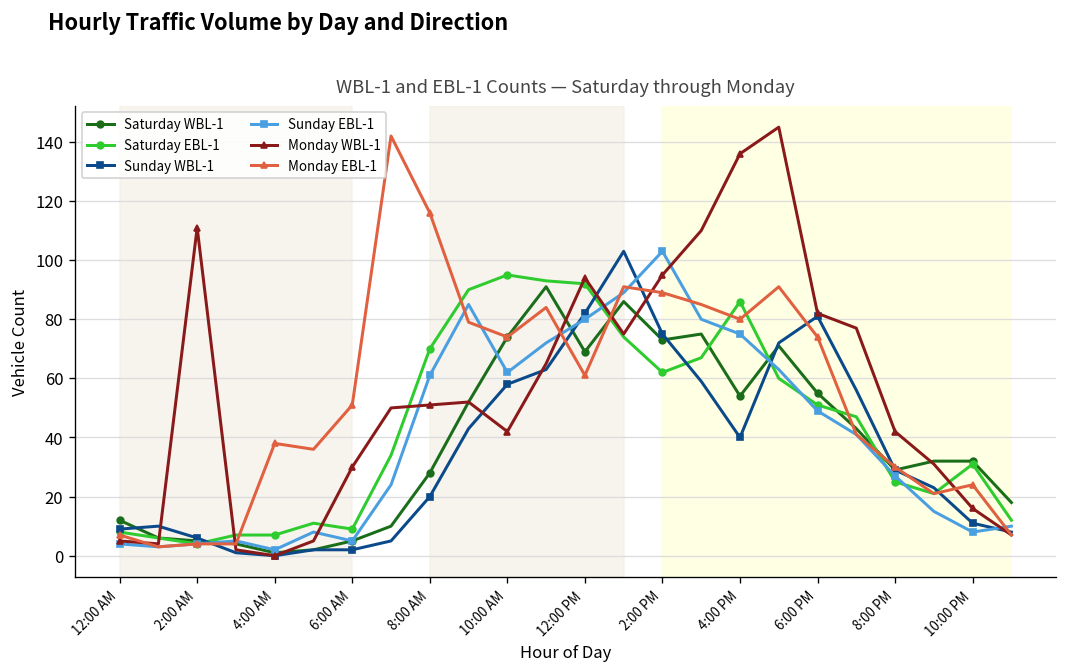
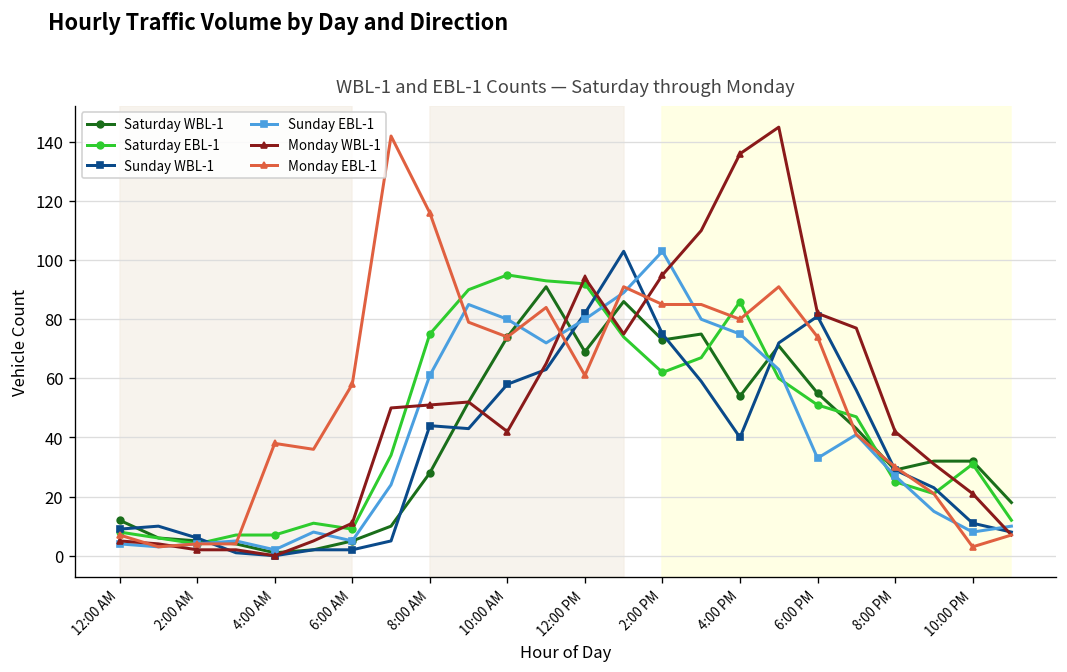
  {
    "Saturday WBL-1": {
      "12:00 AM": 12,
      "8:00 AM": 28,
      "12:00 PM": 69,
      "2:00 PM": 73,
      "4:00 PM": 54,
      "6:00 PM": 55
    },
    "Saturday EBL-1": {
      "4:00 AM": 7,
      "6:00 AM": 9,
-     "8:00 AM": 70,
+     "8:00 AM": 75,
      "10:00 AM": 95,
      "12:00 PM": 92,
      "2:00 PM": 62,
      "4:00 PM": 86,
      "6:00 PM": 51,
      "8:00 PM": 25
    },
    "Sunday WBL-1": {
      "6:00 AM": 2,
-     "8:00 AM": 20,
+     "8:00 AM": 44,
      "10:00 AM": 58,
      "12:00 PM": 82,
      "2:00 PM": 75,
      "4:00 PM": 40,
      "10:00 PM": 11
    },
    "Sunday EBL-1": {
      "8:00 AM": 61,
-     "10:00 AM": 62,
+     "10:00 AM": 80,
      "12:00 PM": 80,
      "2:00 PM": 103,
      "4:00 PM": 75,
-     "6:00 PM": 49,
+     "6:00 PM": 33,
      "8:00 PM": 27,
      "10:00 PM": 8
    },
    "Monday WBL-1": {
-     "2:00 AM": 111,
-     "6:00 AM": 30,
+     "2:00 AM": 2,
+     "6:00 AM": 11,
      "8:00 AM": 51,
      "10:00 AM": 42,
      "12:00 PM": 94,
      "2:00 PM": 95,
      "4:00 PM": 136,
      "8:00 PM": 42,
-     "10:00 PM": 16
+     "10:00 PM": 21
    },
    "Monday EBL-1": {
      "4:00 AM": 38,
-     "6:00 AM": 51,
+     "6:00 AM": 58,
      "8:00 AM": 116,
      "12:00 PM": 61,
-     "2:00 PM": 89,
+     "2:00 PM": 85,
      "4:00 PM": 80,
      "6:00 PM": 74,
-     "10:00 PM": 24
+     "10:00 PM": 3
    }
  }
